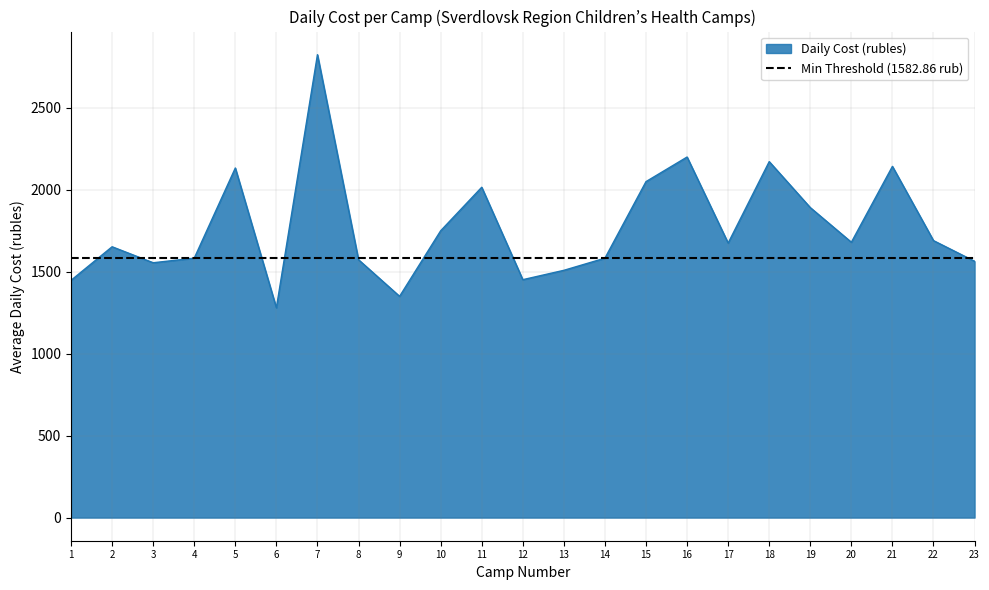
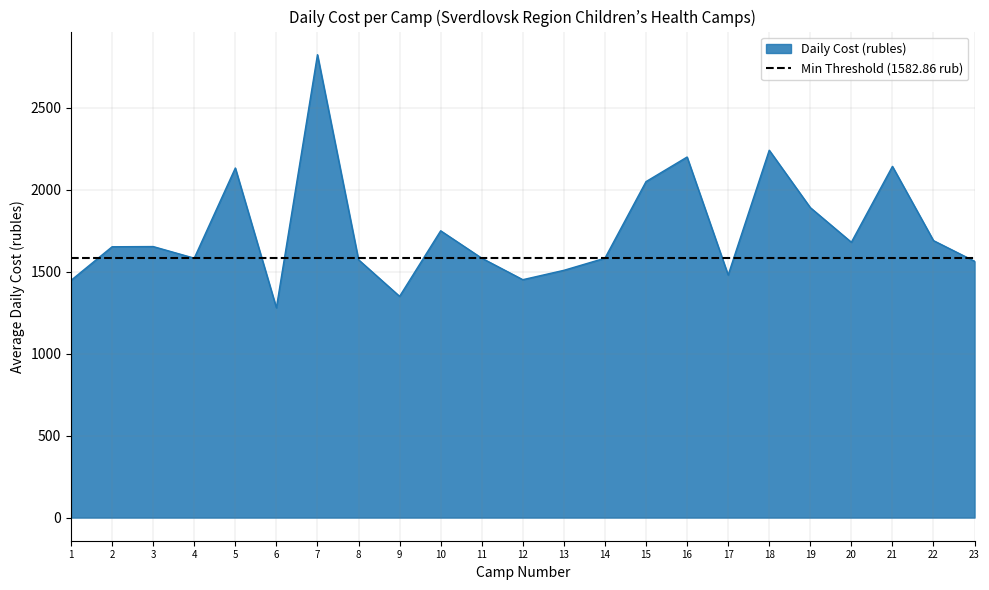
  {
    "1": 1450,
    "2": 1650,
-   "3": 1550,
+   "3": 1650,
    "4": 1580,
    "5": 2130,
    "6": 1280,
    "7": 2820,
    "8": 1570,
    "9": 1350,
    "10": 1750,
-   "11": 2020,
+   "11": 1580,
    "12": 1450,
    "13": 1510,
    "14": 1580,
    "15": 2050,
    "16": 2200,
-   "17": 1670,
-   "18": 2170,
+   "17": 1480,
+   "18": 2240,
    "19": 1890,
    "20": 1680,
    "21": 2140,
    "22": 1690,
    "23": 1560
  }
